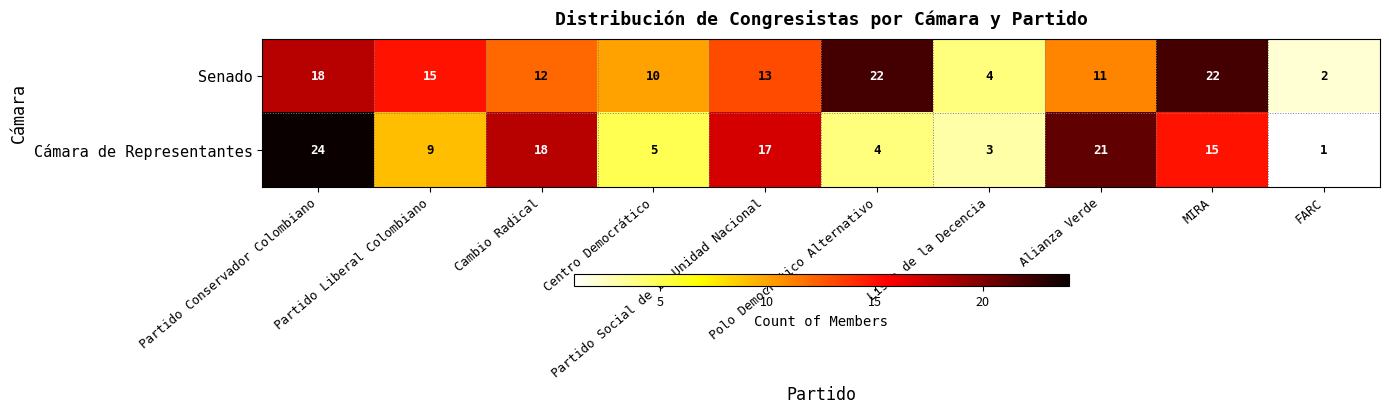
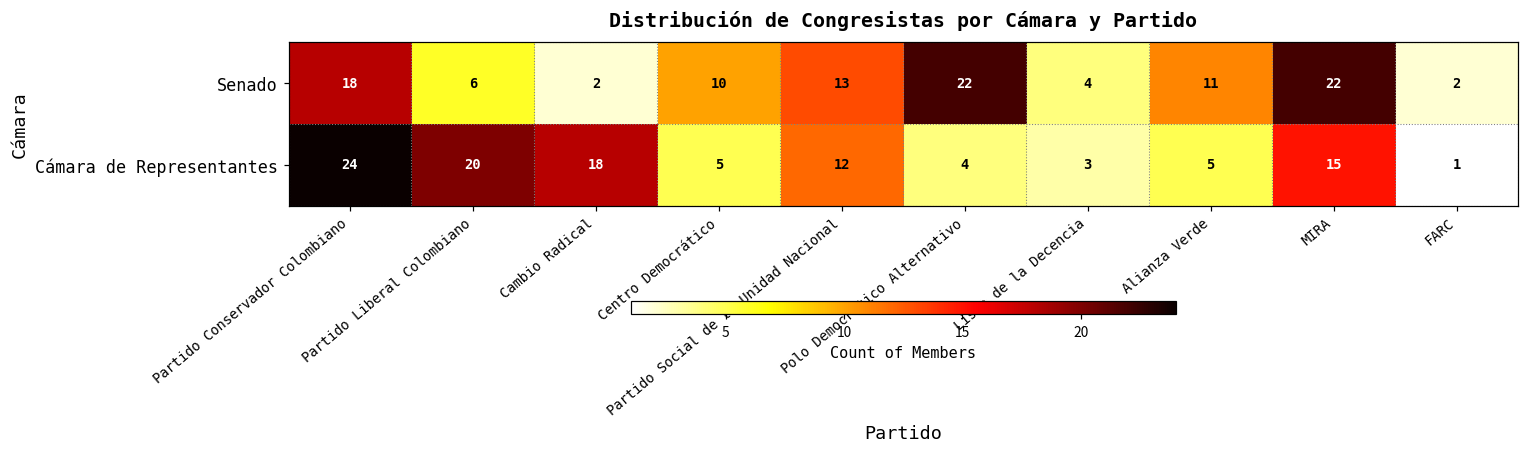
  {
    "Senado": {
      "Partido Conservador Colombiano": 18,
-     "Partido Liberal Colombiano": 15,
-     "Cambio Radical": 12,
+     "Partido Liberal Colombiano": 6,
+     "Cambio Radical": 2,
      "Centro Democrático": 10,
      "Partido Social de la Unidad Nacional": 13,
      "Polo Democrático Alternativo": 22,
      "Lista de la Decencia": 4,
      "Alianza Verde": 11,
      "MIRA": 22,
      "FARC": 2
    },
    "Cámara de Representantes": {
      "Partido Conservador Colombiano": 24,
-     "Partido Liberal Colombiano": 9,
+     "Partido Liberal Colombiano": 20,
      "Cambio Radical": 18,
      "Centro Democrático": 5,
-     "Partido Social de la Unidad Nacional": 17,
+     "Partido Social de la Unidad Nacional": 12,
      "Polo Democrático Alternativo": 4,
      "Lista de la Decencia": 3,
-     "Alianza Verde": 21,
+     "Alianza Verde": 5,
      "MIRA": 15,
      "FARC": 1
    }
  }
